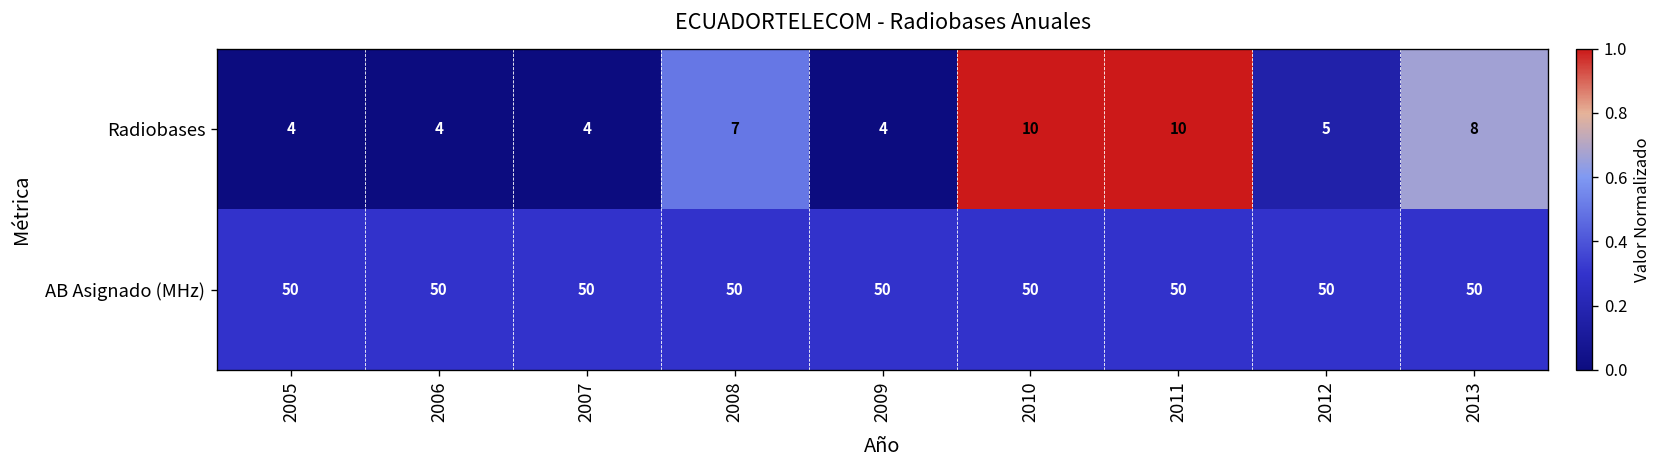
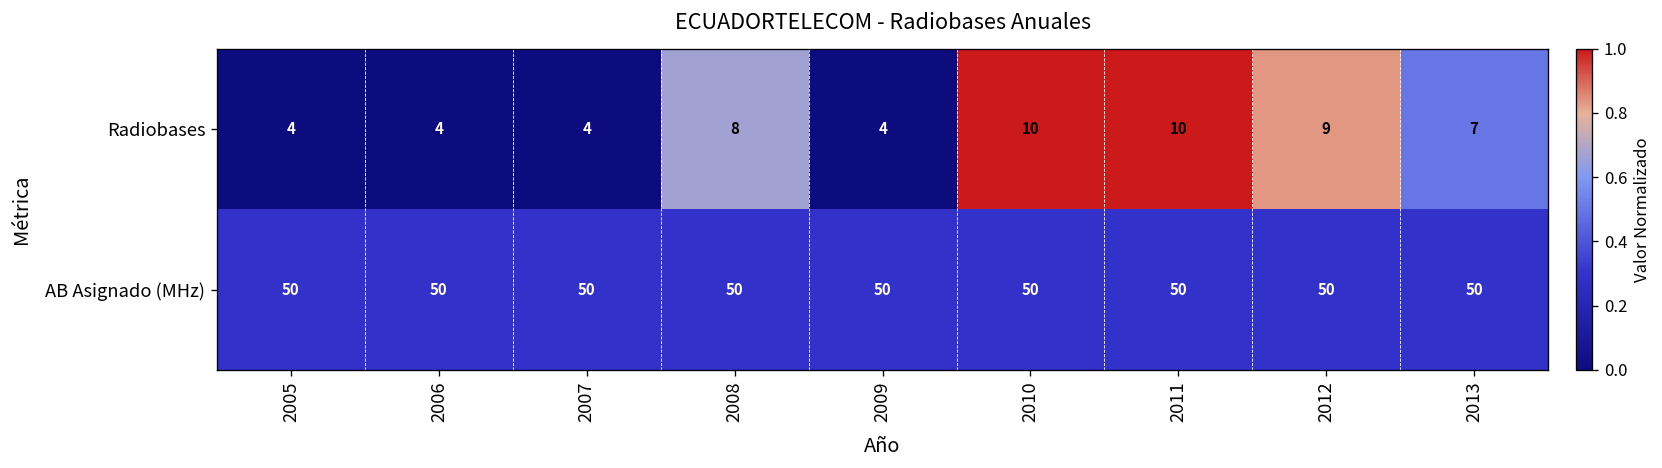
  {
    "Radiobases": {
      "2005": 4,
      "2006": 4,
      "2007": 4,
-     "2008": 7,
+     "2008": 8,
      "2009": 4,
      "2010": 10,
      "2011": 10,
-     "2012": 5,
-     "2013": 8
+     "2012": 9,
+     "2013": 7
    },
    "AB Asignado (MHz)": {
      "2005": 50,
      "2006": 50,
      "2007": 50,
      "2008": 50,
      "2009": 50,
      "2010": 50,
      "2011": 50,
      "2012": 50,
      "2013": 50
    }
  }
